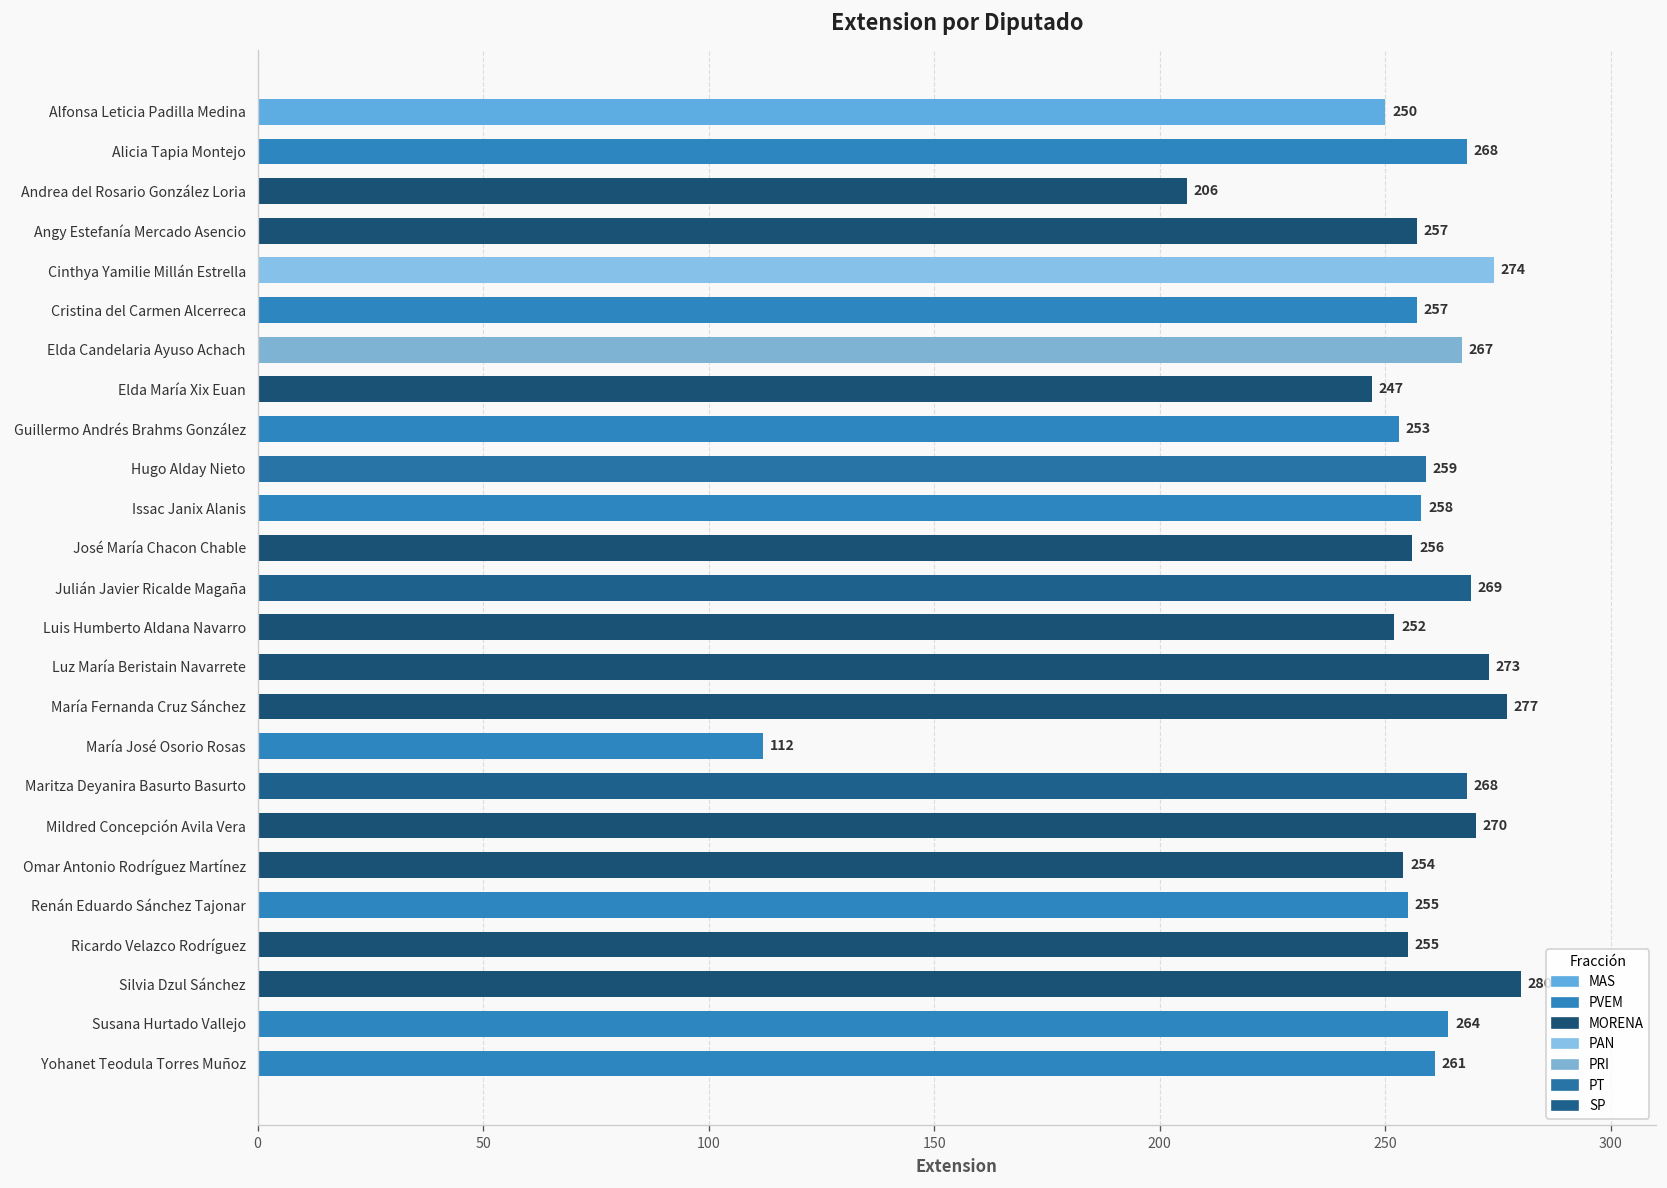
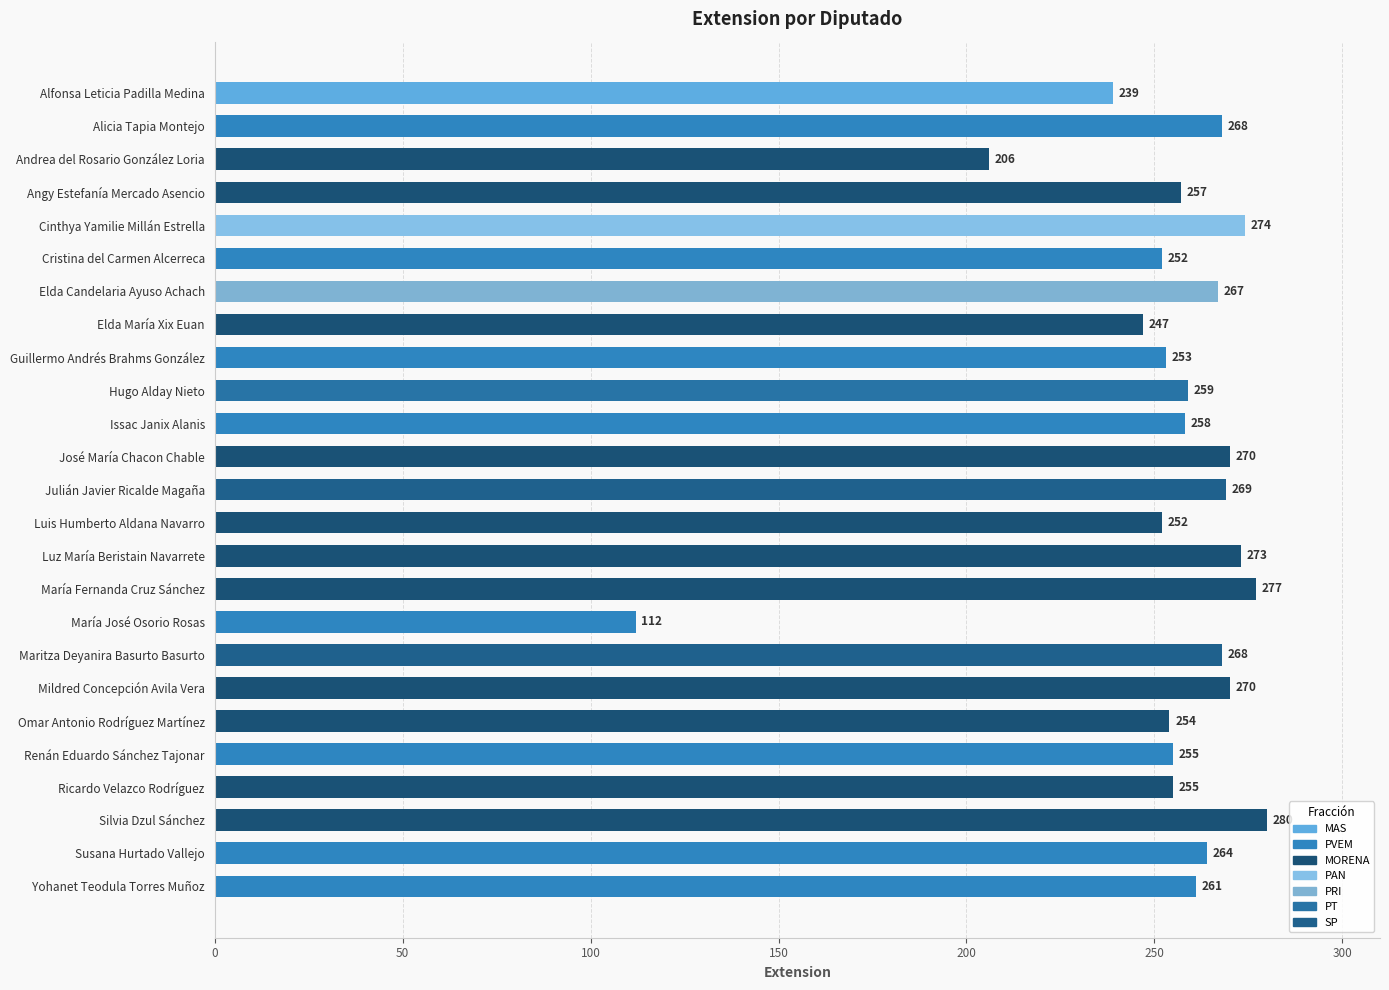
  {
-   "Alfonsa Leticia Padilla Medina": 250,
+   "Alfonsa Leticia Padilla Medina": 239,
    "Alicia Tapia Montejo": 268,
    "Andrea del Rosario González Loria": 206,
    "Angy Estefanía Mercado Asencio": 257,
    "Cinthya Yamilie Millán Estrella": 274,
-   "Cristina del Carmen Alcerreca": 257,
+   "Cristina del Carmen Alcerreca": 252,
    "Elda Candelaria Ayuso Achach": 267,
    "Elda María Xix Euan": 247,
    "Guillermo Andrés Brahms González": 253,
    "Hugo Alday Nieto": 259,
    "Issac Janix Alanis": 258,
-   "José María Chacon Chable": 256,
+   "José María Chacon Chable": 270,
    "Julián Javier Ricalde Magaña": 269,
    "Luis Humberto Aldana Navarro": 252,
    "Luz María Beristain Navarrete": 273,
    "María Fernanda Cruz Sánchez": 277,
    "María José Osorio Rosas": 112,
    "Maritza Deyanira Basurto Basurto": 268,
    "Mildred Concepción Avila Vera": 270,
    "Omar Antonio Rodríguez Martínez": 254,
    "Renán Eduardo Sánchez Tajonar": 255,
    "Ricardo Velazco Rodríguez": 255,
    "Susana Hurtado Vallejo": 264,
    "Yohanet Teodula Torres Muñoz": 261
  }
